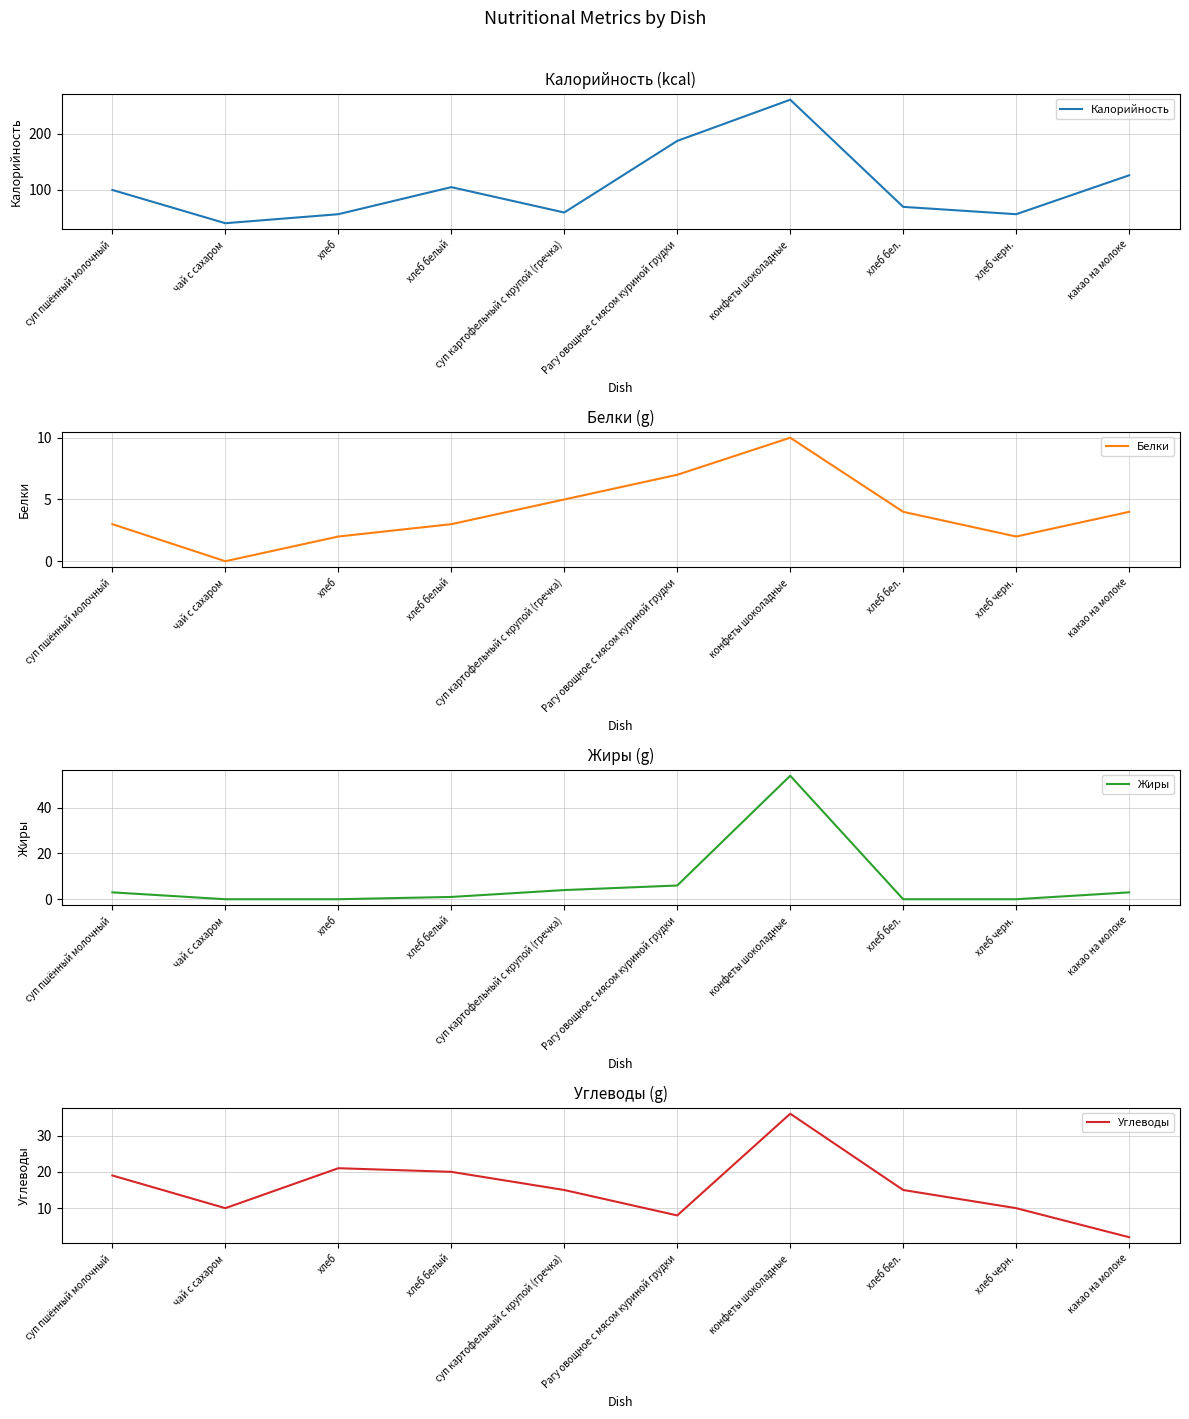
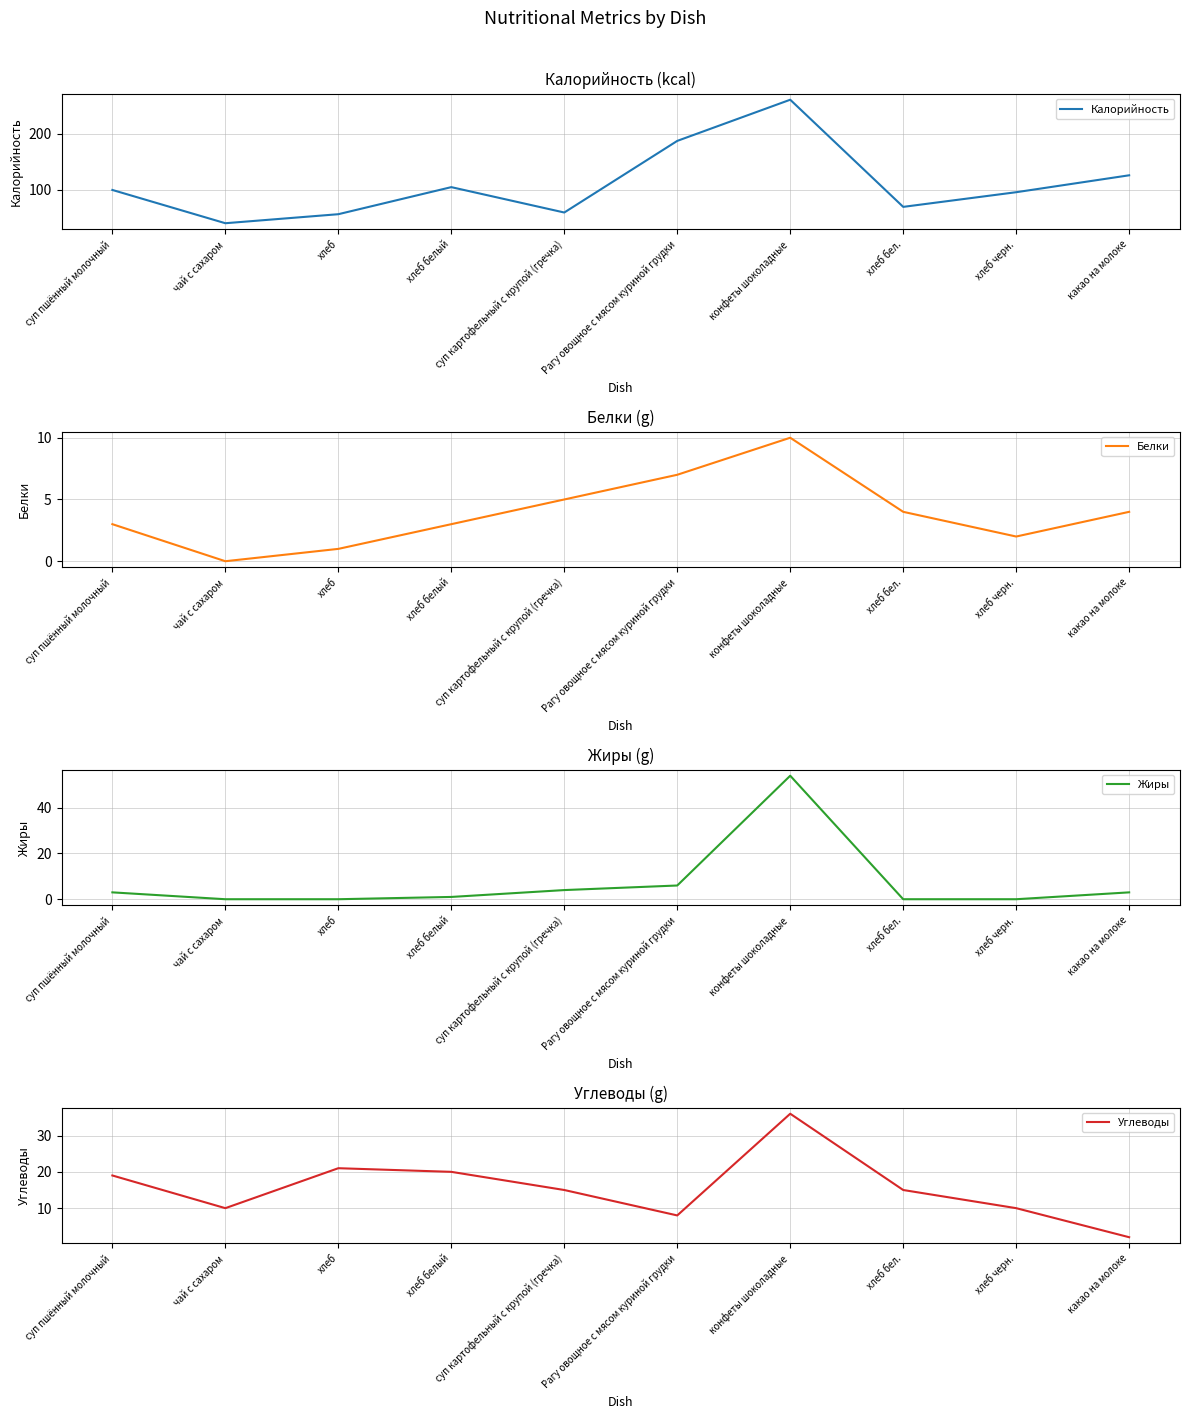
  {
    "Калорийность (kcal)": {
      "суп пшённый молочный": 100,
      "чай с сахаром": 40,
      "хлеб": 60,
      "хлеб белый": 110,
      "суп картофельный с крупой (гречка)": 60,
      "Рагу овощное с мясом куриной грудки": 190,
      "конфеты шоколадные": 260,
      "хлеб бел.": 70,
-     "хлеб черн.": 60,
+     "хлеб черн.": 100,
      "какао на молоке": 130
    },
    "Белки (g)": {
      "суп пшённый молочный": 3,
      "чай с сахаром": 0,
-     "хлеб": 2,
+     "хлеб": 1,
      "хлеб белый": 3,
      "суп картофельный с крупой (гречка)": 5,
      "Рагу овощное с мясом куриной грудки": 7,
      "конфеты шоколадные": 10,
      "хлеб бел.": 4,
      "хлеб черн.": 2,
      "какао на молоке": 4
    },
    "Жиры (g)": {
      "суп пшённый молочный": 3,
      "чай с сахаром": 0,
      "хлеб": 0,
      "хлеб белый": 1,
      "суп картофельный с крупой (гречка)": 4,
      "Рагу овощное с мясом куриной грудки": 6,
      "конфеты шоколадные": 54,
      "хлеб бел.": 0,
      "хлеб черн.": 0,
      "какао на молоке": 3
    },
    "Углеводы (g)": {
      "суп пшённый молочный": 19,
      "чай с сахаром": 10,
      "хлеб": 21,
      "хлеб белый": 20,
      "суп картофельный с крупой (гречка)": 15,
      "Рагу овощное с мясом куриной грудки": 8,
      "конфеты шоколадные": 36,
      "хлеб бел.": 15,
      "хлеб черн.": 10,
      "какао на молоке": 2
    }
  }
